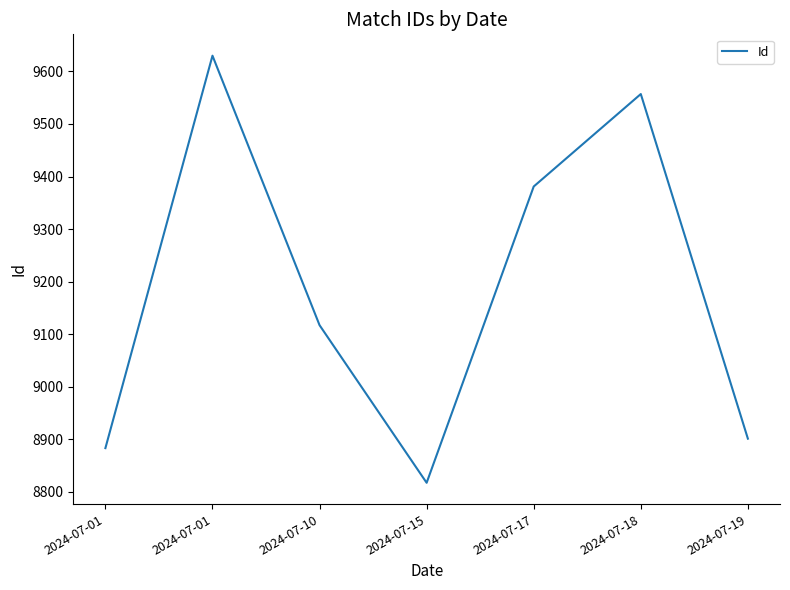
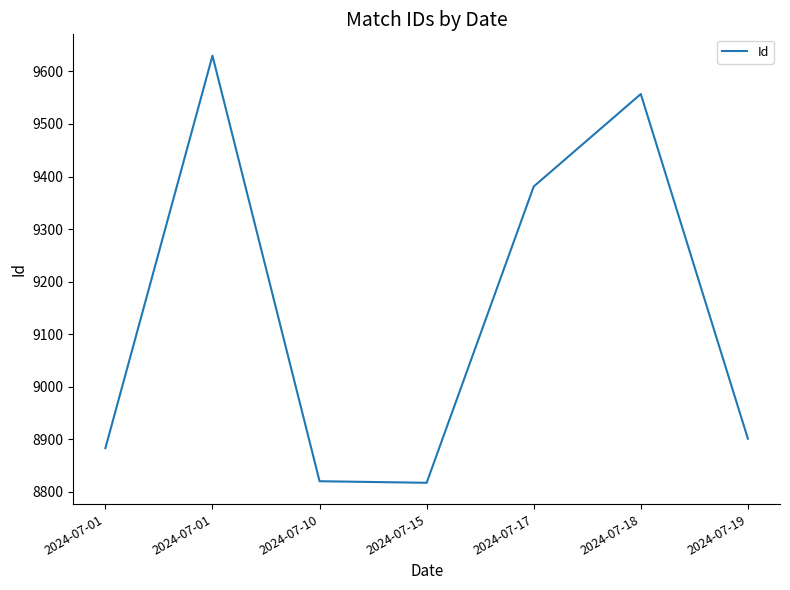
  {
-   "2024-07-10": 9120,
+   "2024-07-10": 8820,
    "2024-07-15": 8820,
    "2024-07-17": 9380,
    "2024-07-18": 9560,
    "2024-07-19": 8900
  }
